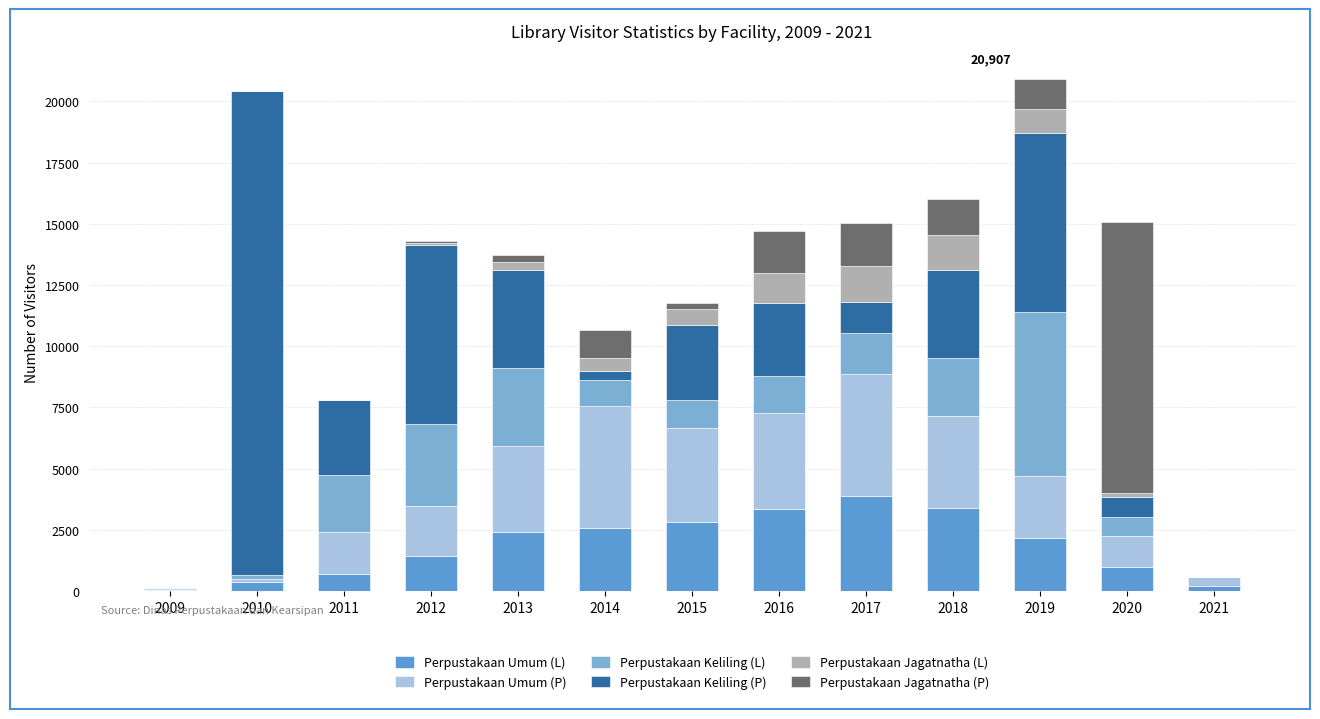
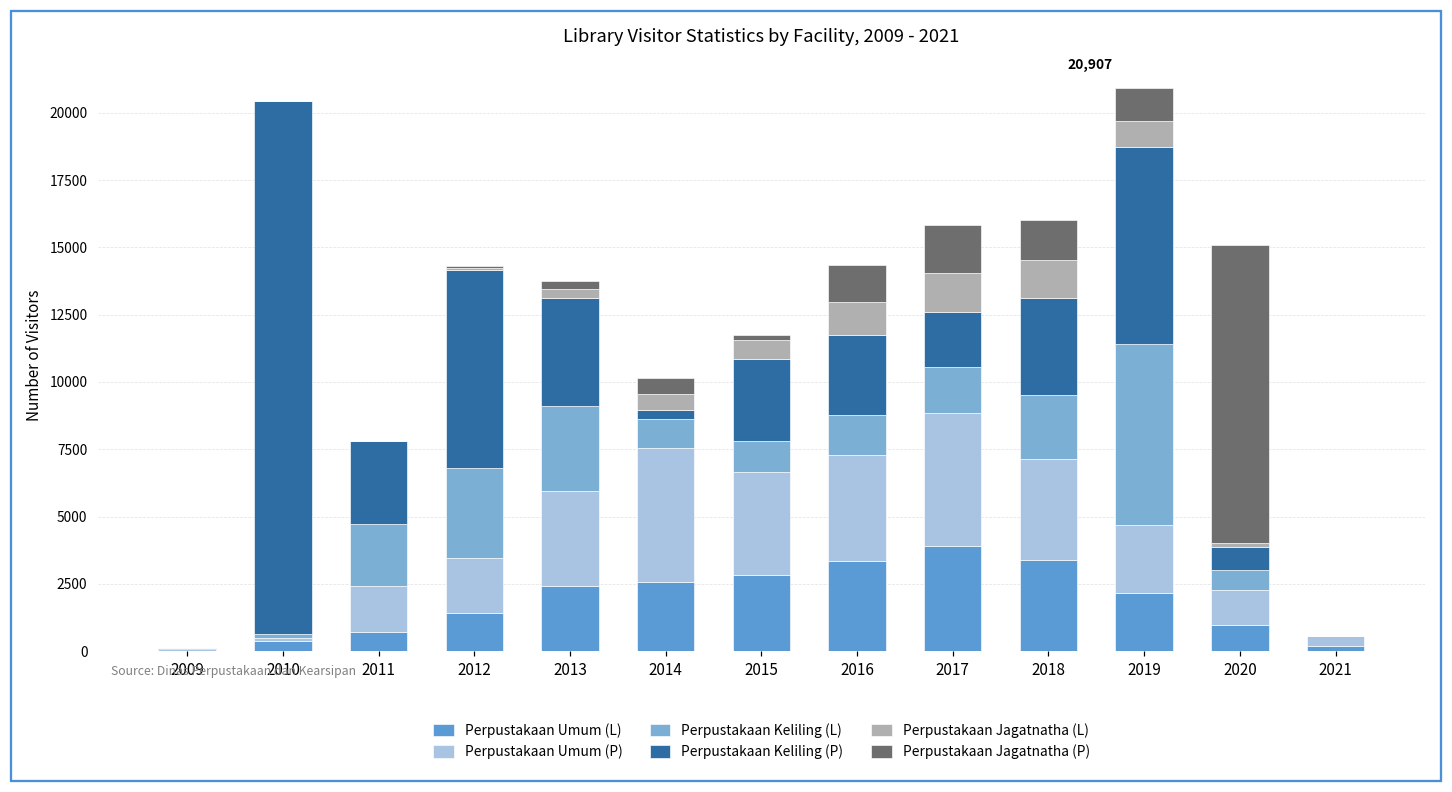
  {
    "Perpustakaan Keliling (P)": {
      "2010": 19800,
      "2011": 3100,
      "2012": 7300,
      "2013": 4000,
      "2014": 400,
      "2015": 3000,
      "2016": 3000,
-     "2017": 1300,
+     "2017": 2000,
      "2018": 3600,
      "2019": 7300,
      "2020": 800,
      "2021": 0
    },
    "Perpustakaan Jagatnatha (P)": {
      "2009": 0,
      "2010": 0,
      "2011": 0,
      "2013": 300,
-     "2014": 1100,
+     "2014": 600,
      "2015": 200,
-     "2016": 1700,
+     "2016": 1300,
      "2017": 1800,
      "2018": 1500,
      "2019": 1200,
      "2020": 11100,
      "2021": 0
    }
  }
